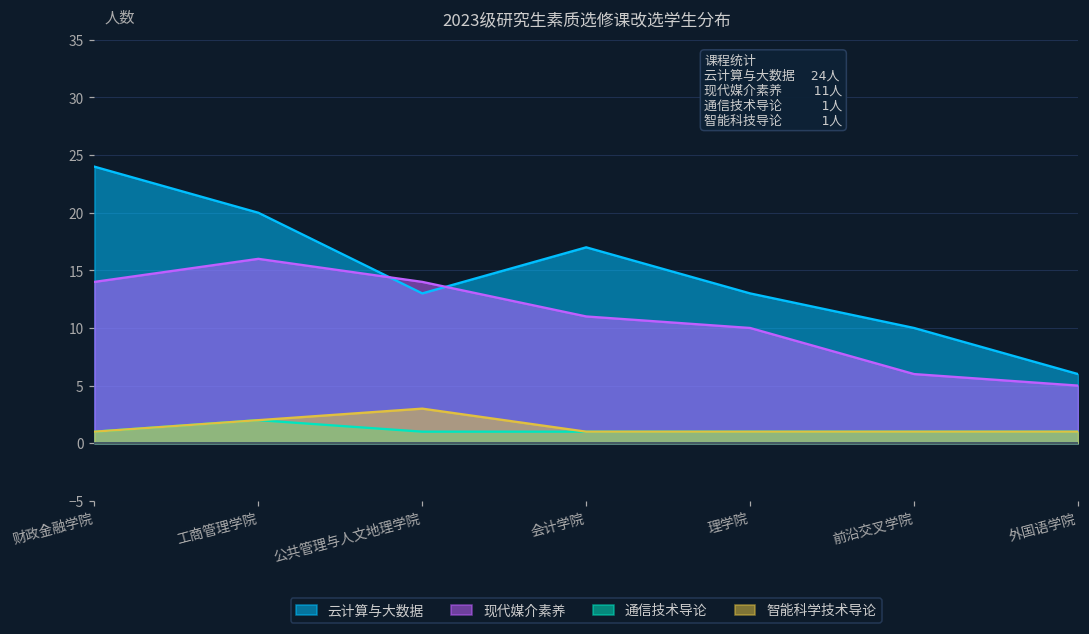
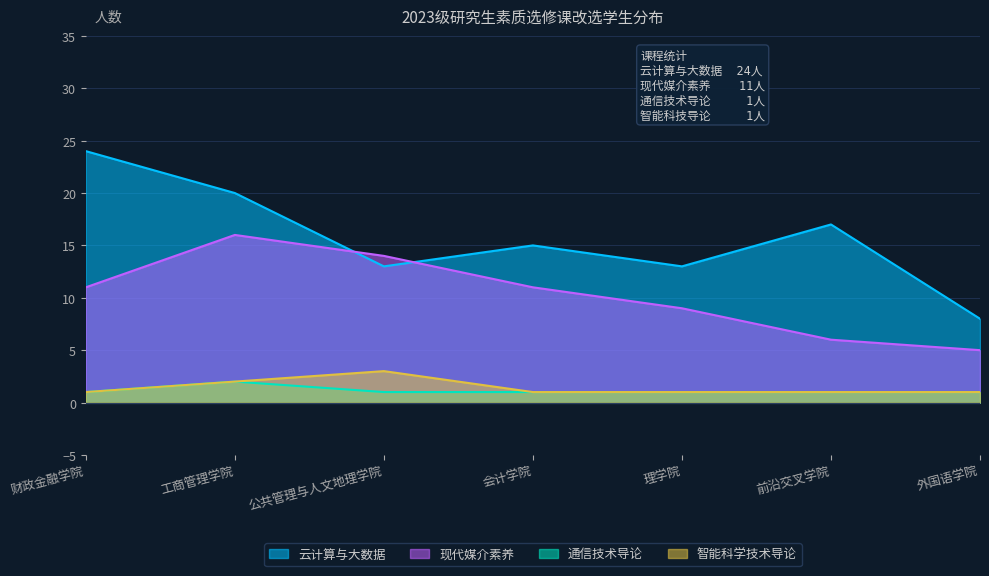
  {
    "云计算与大数据": {
      "财政金融学院": 24,
      "工商管理学院": 20,
      "公共管理与人文地理学院": 13,
-     "会计学院": 17,
+     "会计学院": 15,
      "理学院": 13,
-     "前沿交叉学院": 10,
-     "外国语学院": 6
+     "前沿交叉学院": 17,
+     "外国语学院": 8
    },
    "现代媒介素养": {
-     "财政金融学院": 14,
+     "财政金融学院": 11,
      "工商管理学院": 16,
      "公共管理与人文地理学院": 14,
      "会计学院": 11,
-     "理学院": 10,
+     "理学院": 9,
      "前沿交叉学院": 6,
      "外国语学院": 5
    },
    "通信技术导论": {
      "公共管理与人文地理学院": 1
    },
    "智能科学技术导论": {
      "公共管理与人文地理学院": 3
    }
  }
